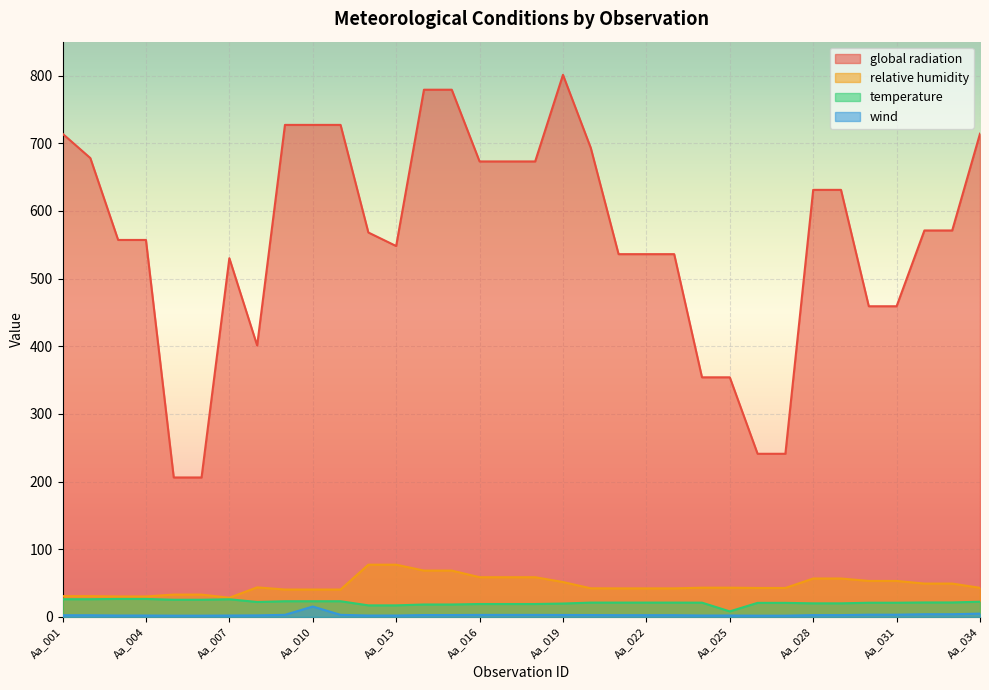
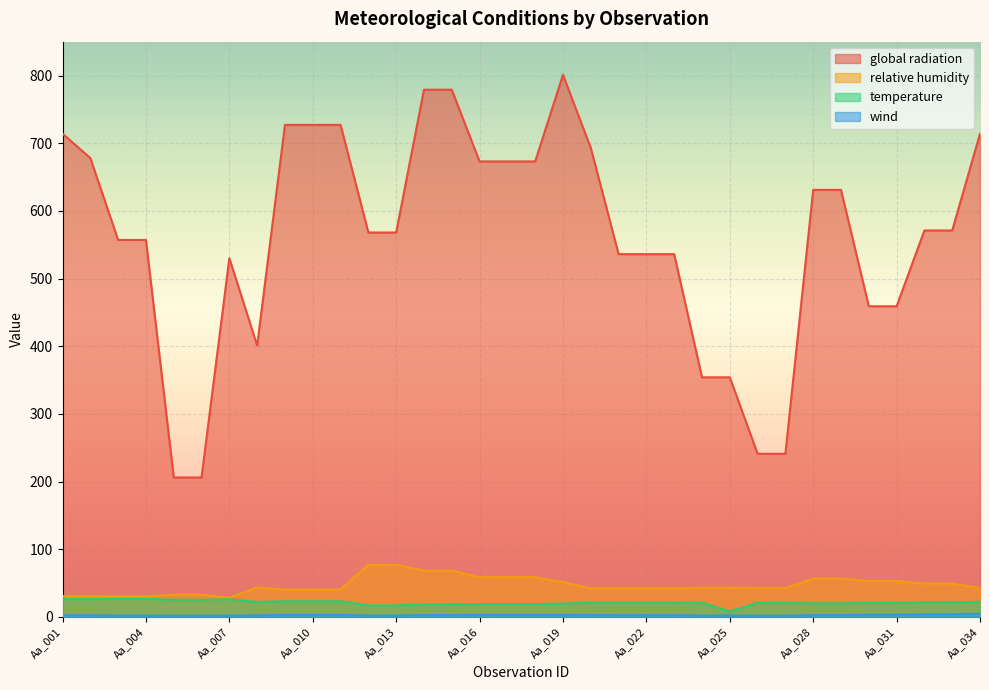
  {
    "global radiation": {
      "Aa_001": 710,
      "Aa_004": 560,
      "Aa_007": 530,
      "Aa_010": 730,
-     "Aa_013": 550,
+     "Aa_013": 570,
      "Aa_016": 670,
      "Aa_019": 800,
      "Aa_022": 540,
      "Aa_025": 350,
      "Aa_028": 630,
      "Aa_031": 460,
      "Aa_034": 710
    },
    "relative humidity": {
      "Aa_001": 30,
      "Aa_010": 40,
      "Aa_013": 80,
      "Aa_016": 60,
      "Aa_019": 50,
      "Aa_022": 40,
      "Aa_025": 40,
      "Aa_028": 60,
      "Aa_031": 50,
      "Aa_034": 40
    },
    "temperature": {
      "Aa_001": 30,
      "Aa_010": 20,
      "Aa_013": 20,
      "Aa_016": 20,
      "Aa_019": 20,
      "Aa_022": 20,
      "Aa_025": 10,
      "Aa_028": 20,
      "Aa_031": 20,
      "Aa_034": 20
    },
    "wind": {
      "Aa_001": 0,
      "Aa_004": 0,
      "Aa_007": 0,
-     "Aa_010": 20,
+     "Aa_010": 0,
      "Aa_013": 0,
      "Aa_016": 0,
      "Aa_019": 0,
      "Aa_022": 0,
      "Aa_025": 0,
      "Aa_028": 0,
      "Aa_031": 0,
      "Aa_034": 0
    }
  }
